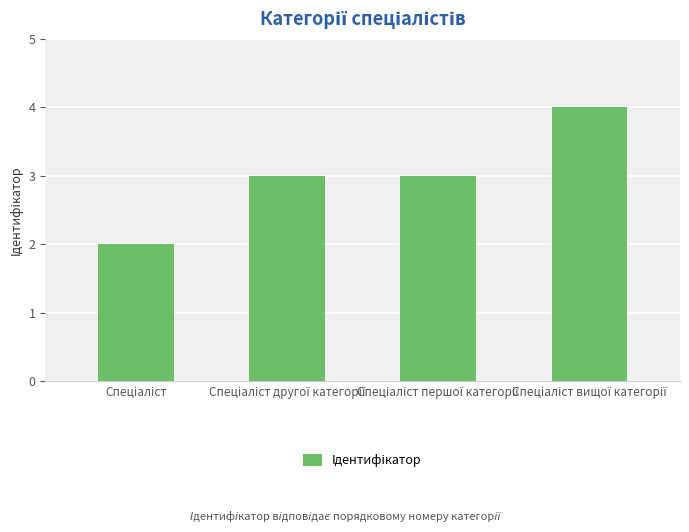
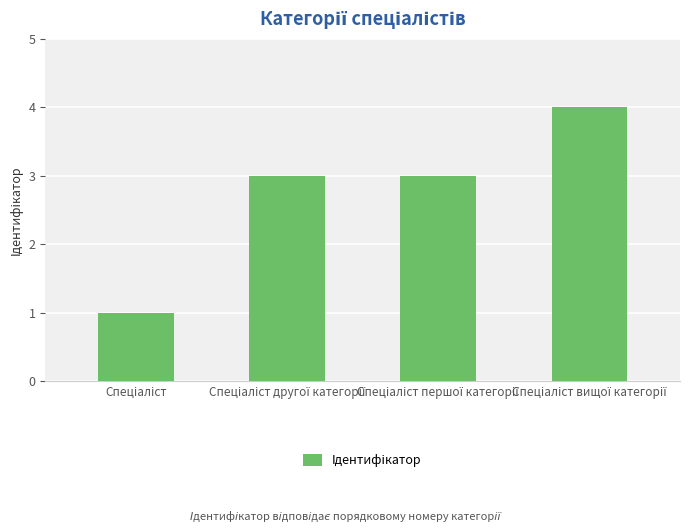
  {
-   "Спеціаліст": 2,
+   "Спеціаліст": 1,
    "Спеціаліст другої категорії": 3,
    "Спеціаліст першої категорії": 3,
    "Спеціаліст вищої категорії": 4
  }
